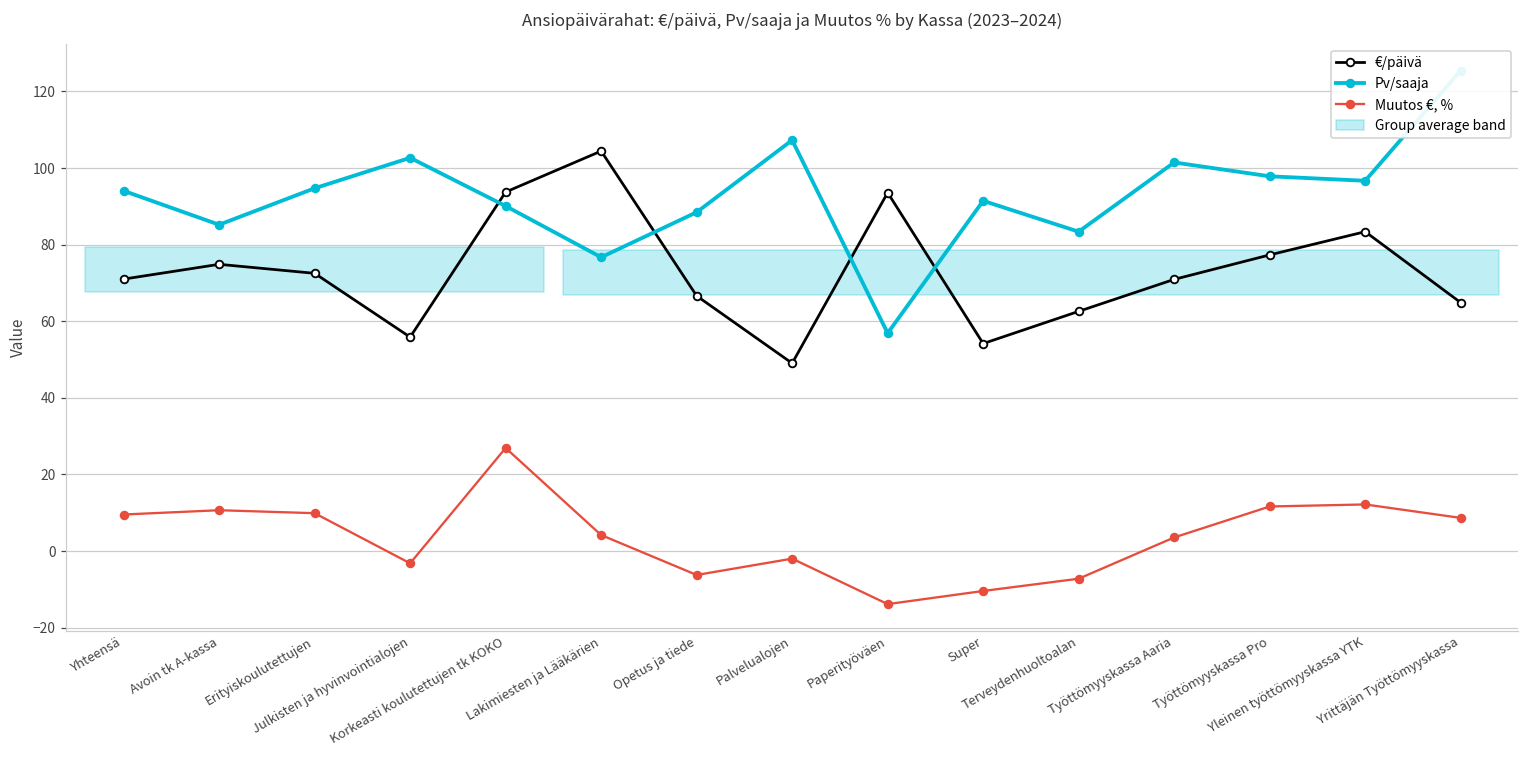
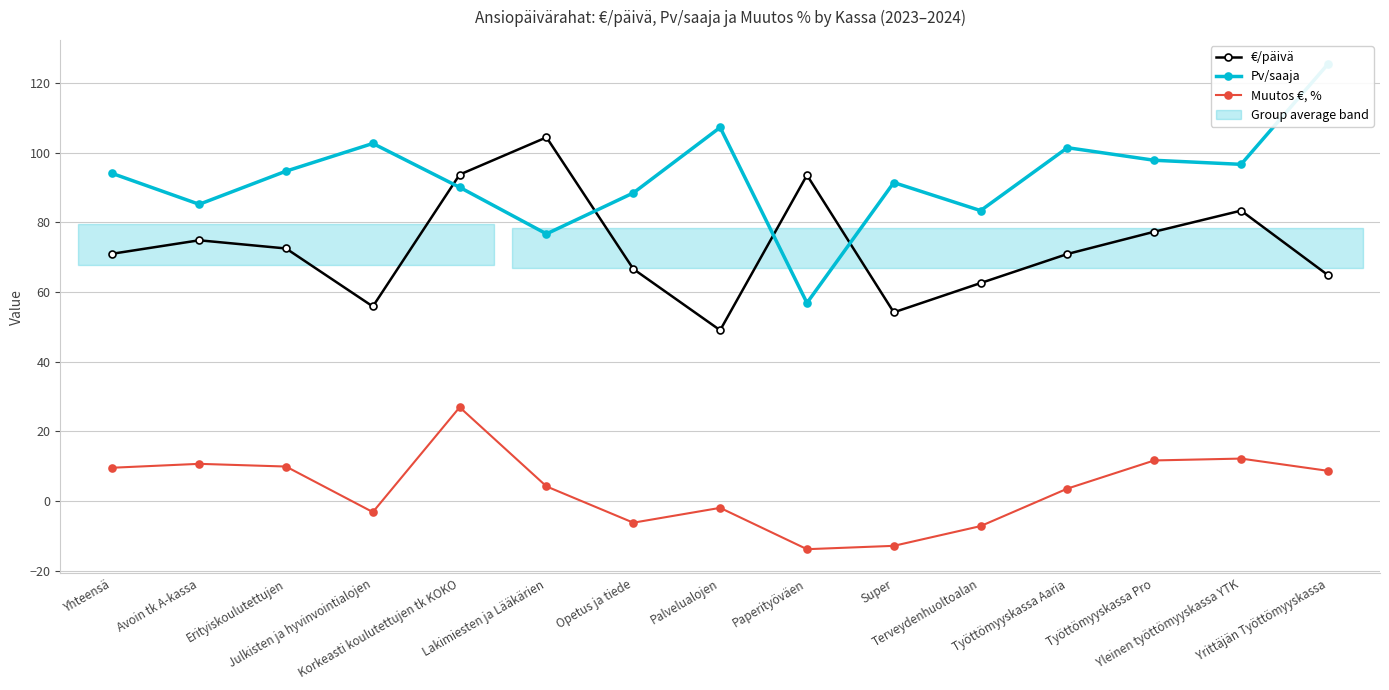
  {
    "€/päivä": {
      "Yhteensä": 71,
      "Avoin tk A-kassa": 75,
      "Erityiskoulutettujen": 73,
      "Julkisten ja hyvinvointialojen": 56,
      "Korkeasti koulutettujen tk KOKO": 94,
      "Lakimiesten ja Lääkärien": 104,
      "Opetus ja tiede": 67,
      "Palvelualojen": 49,
      "Paperityöväen": 94,
      "Super": 54,
      "Terveydenhuoltoalan": 63,
      "Työttömyyskassa Aaria": 71,
      "Työttömyyskassa Pro": 77,
      "Yleinen työttömyyskassa YTK": 83,
      "Yrittäjän Työttömyyskassa": 65
    },
    "Muutos €, %": {
      "Yhteensä": 10,
      "Avoin tk A-kassa": 11,
      "Erityiskoulutettujen": 10,
      "Julkisten ja hyvinvointialojen": -3,
      "Korkeasti koulutettujen tk KOKO": 27,
      "Lakimiesten ja Lääkärien": 4,
      "Opetus ja tiede": -6,
      "Palvelualojen": -2,
      "Paperityöväen": -14,
-     "Super": -10,
+     "Super": -13,
      "Terveydenhuoltoalan": -7,
      "Työttömyyskassa Aaria": 4,
      "Työttömyyskassa Pro": 12,
      "Yleinen työttömyyskassa YTK": 12,
      "Yrittäjän Työttömyyskassa": 9
    }
  }
